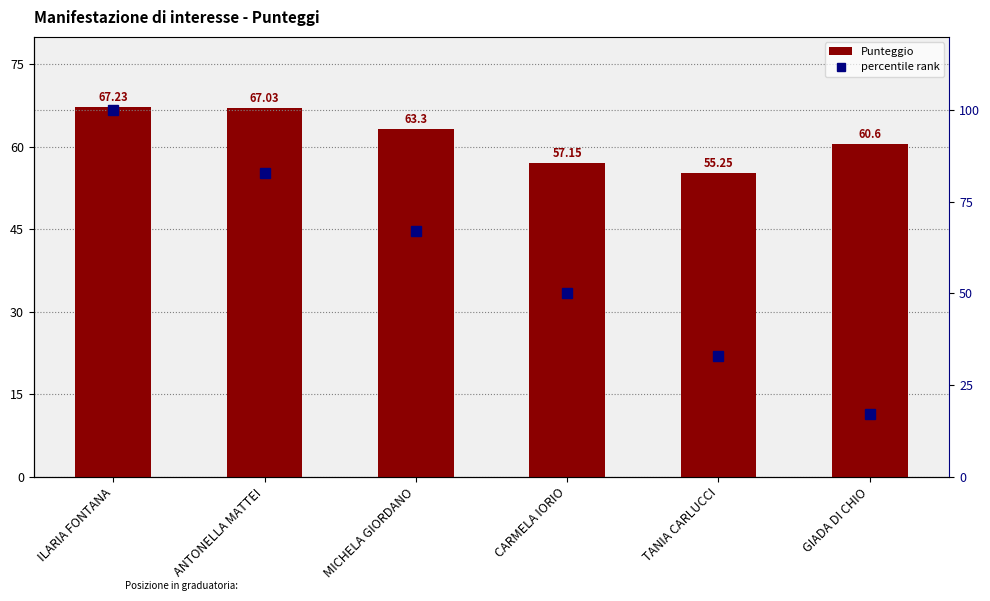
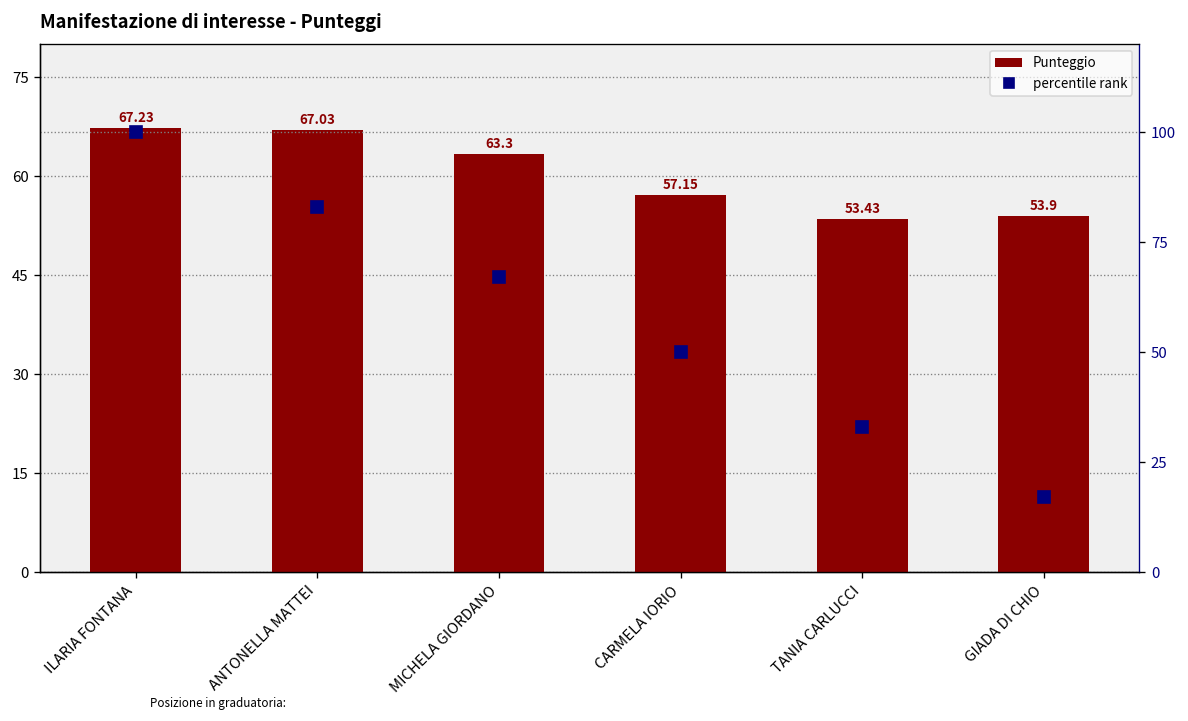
  {
    "Punteggio": {
      "ILARIA FONTANA": 67.23,
      "ANTONELLA MATTEI": 67.03,
      "MICHELA GIORDANO": 63.3,
      "CARMELA IORIO": 57.15,
-     "TANIA CARLUCCI": 55.25,
-     "GIADA DI CHIO": 60.6
+     "TANIA CARLUCCI": 53.43,
+     "GIADA DI CHIO": 53.9
    }
  }
